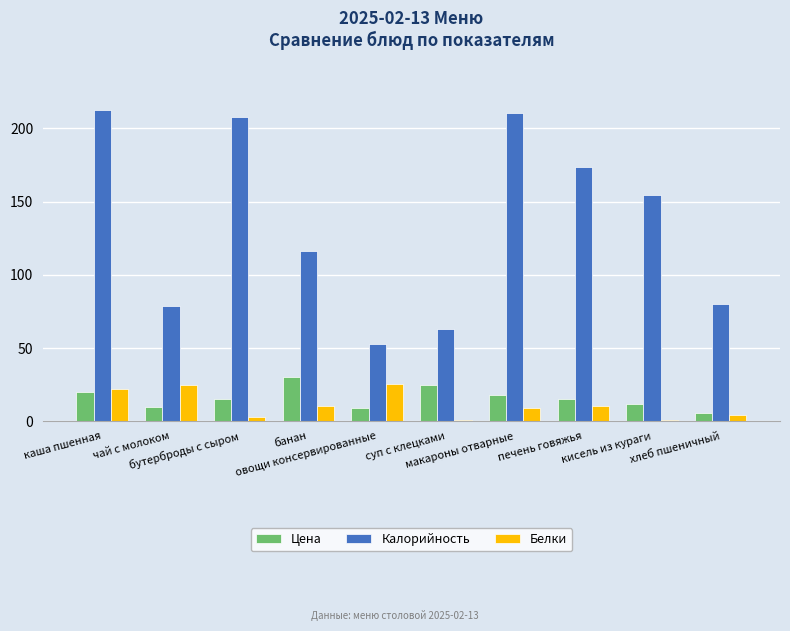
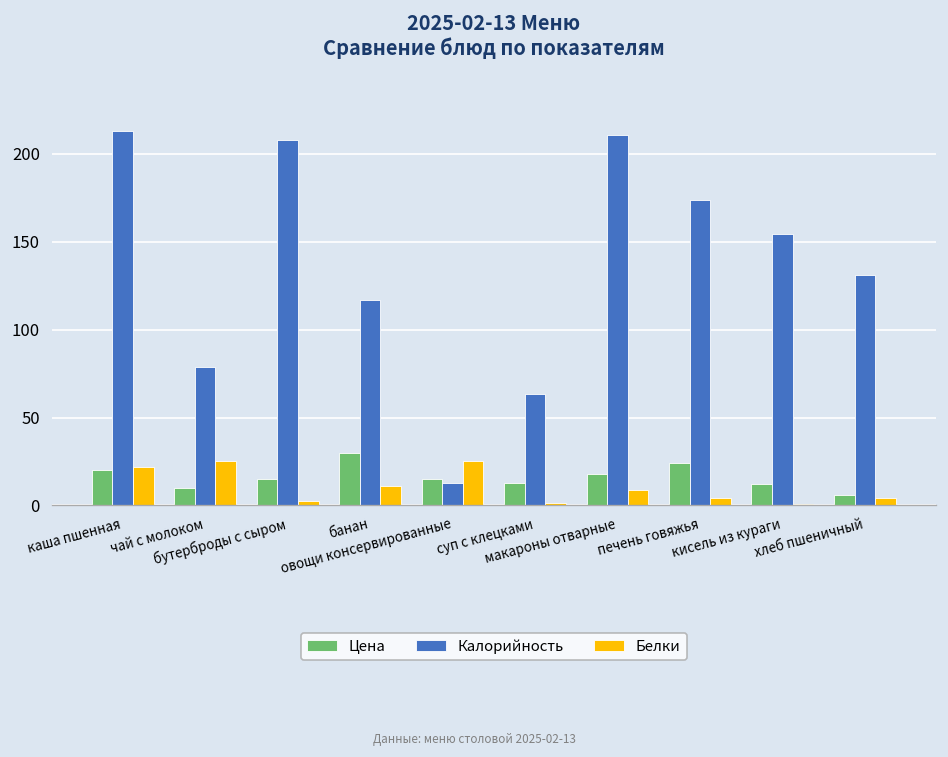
  {
    "Цена": {
      "каша пшенная": 20,
      "чай с молоком": 10,
      "бутерброды с сыром": 15,
      "банан": 30,
-     "овощи консервированные": 9,
-     "суп с клецками": 25,
+     "овощи консервированные": 15,
+     "суп с клецками": 13,
      "макароны отварные": 18,
-     "печень говяжья": 15,
+     "печень говяжья": 24,
      "кисель из кураги": 12,
      "хлеб пшеничный": 6
    },
    "Калорийность": {
      "каша пшенная": 213,
      "чай с молоком": 79,
      "бутерброды с сыром": 208,
      "банан": 117,
-     "овощи консервированные": 53,
+     "овощи консервированные": 13,
      "суп с клецками": 63,
      "макароны отварные": 211,
      "печень говяжья": 174,
      "кисель из кураги": 155,
-     "хлеб пшеничный": 80
+     "хлеб пшеничный": 131
    },
    "Белки": {
      "каша пшенная": 22,
      "чай с молоком": 25,
      "бутерброды с сыром": 3,
      "банан": 11,
      "овощи консервированные": 25,
      "макароны отварные": 9,
-     "печень говяжья": 10,
+     "печень говяжья": 4,
      "хлеб пшеничный": 4
    }
  }
